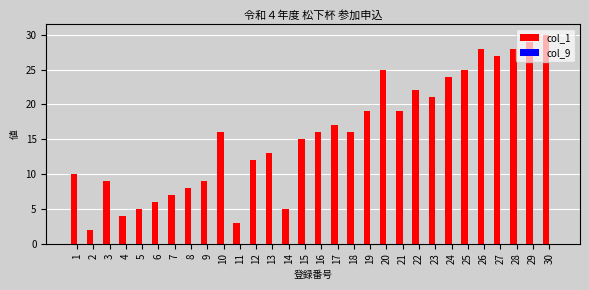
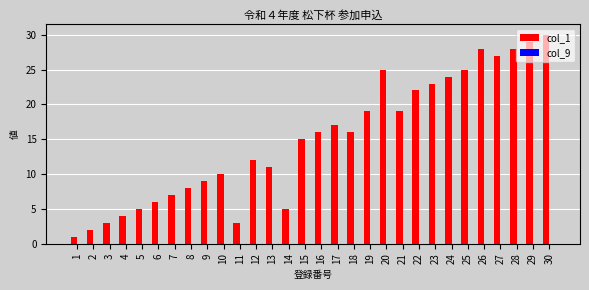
  {
    "col_1": {
-     "1": 10,
+     "1": 1,
      "2": 2,
-     "3": 9,
+     "3": 3,
      "4": 4,
      "5": 5,
      "6": 6,
      "7": 7,
      "8": 8,
      "9": 9,
-     "10": 16,
+     "10": 10,
      "11": 3,
      "12": 12,
-     "13": 13,
+     "13": 11,
      "14": 5,
      "15": 15,
      "16": 16,
      "17": 17,
      "18": 16,
      "19": 19,
      "20": 25,
      "21": 19,
      "22": 22,
-     "23": 21,
+     "23": 23,
      "24": 24,
      "25": 25,
      "26": 28,
      "27": 27,
      "28": 28
    },
    "col_9": {
      "1": 0,
      "2": 0,
      "3": 0,
      "4": 0,
      "5": 0,
      "6": 0,
      "7": 0,
      "8": 0,
      "9": 0,
      "10": 0,
      "11": 0,
      "12": 0,
      "13": 0,
      "14": 0,
      "15": 0,
      "16": 0,
      "17": 0,
      "18": 0,
      "19": 0,
      "20": 0,
      "21": 0,
      "22": 0,
      "23": 0,
      "24": 0,
      "25": 0,
      "26": 0,
      "27": 0,
      "28": 0,
      "29": 0,
      "30": 0
    }
  }
